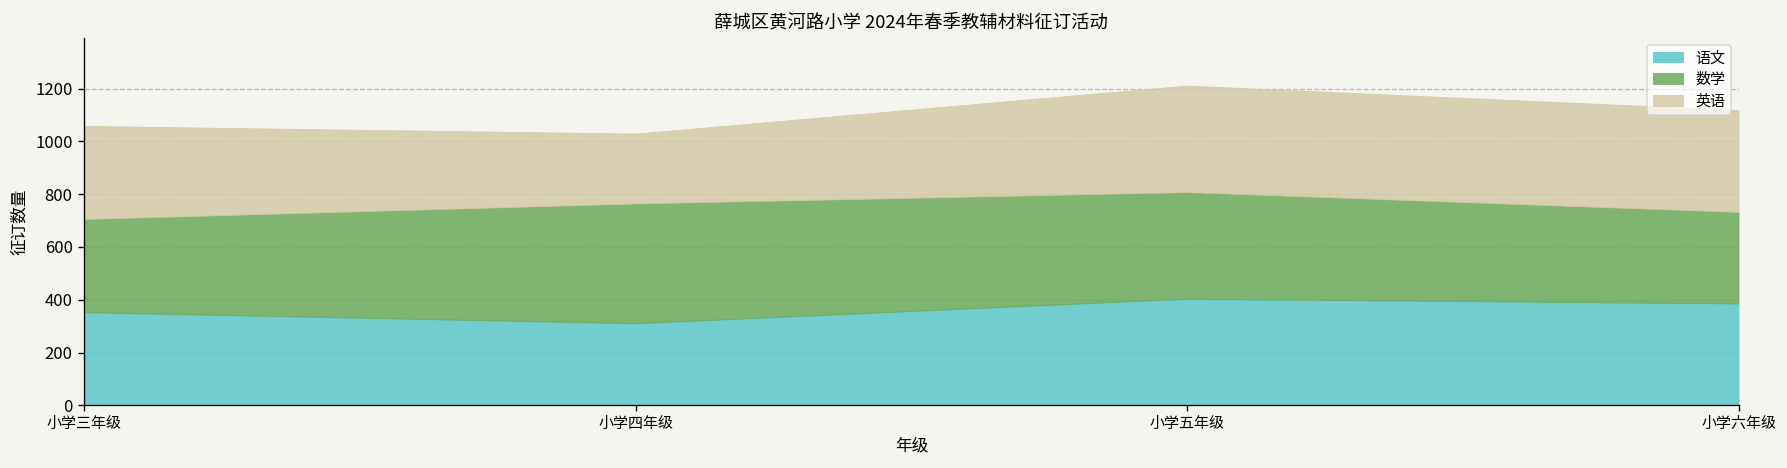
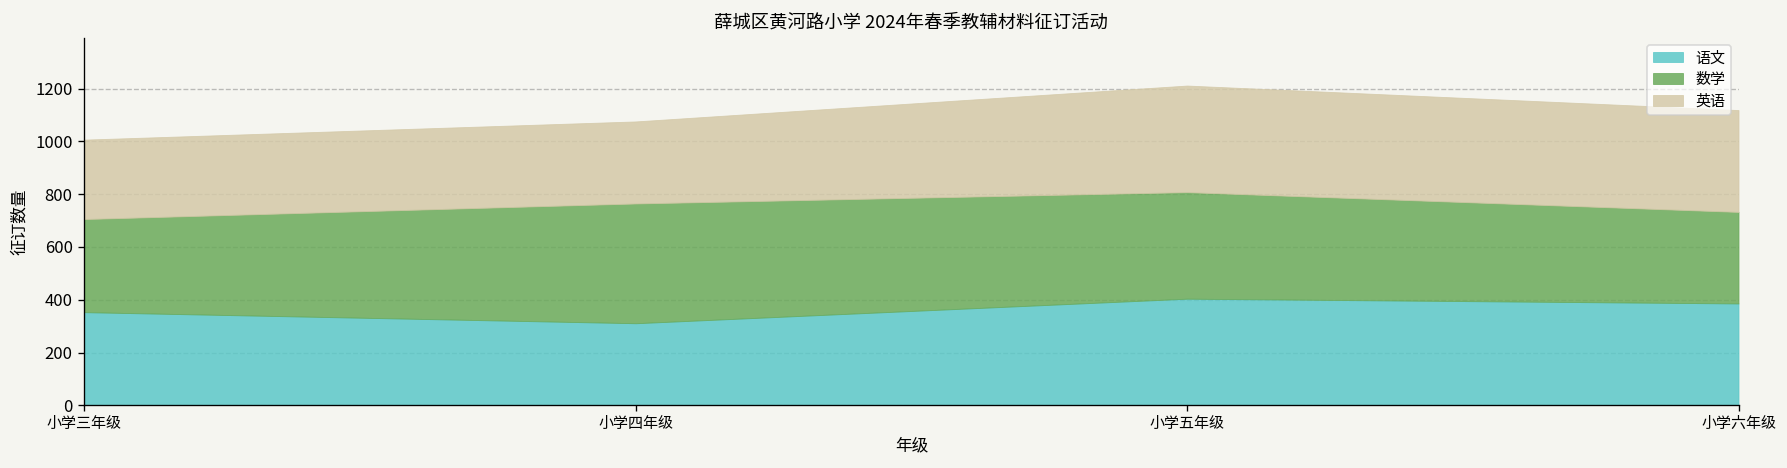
  {
    "语文": {
      "小学三年级": 350,
      "小学四年级": 310,
      "小学五年级": 400,
      "小学六年级": 390
    },
    "数学": {
      "小学三年级": 350,
      "小学四年级": 450,
      "小学五年级": 400,
      "小学六年级": 350
    },
    "英语": {
-     "小学三年级": 350,
-     "小学四年级": 270,
+     "小学三年级": 300,
+     "小学四年级": 310,
      "小学五年级": 400,
      "小学六年级": 390
    }
  }
